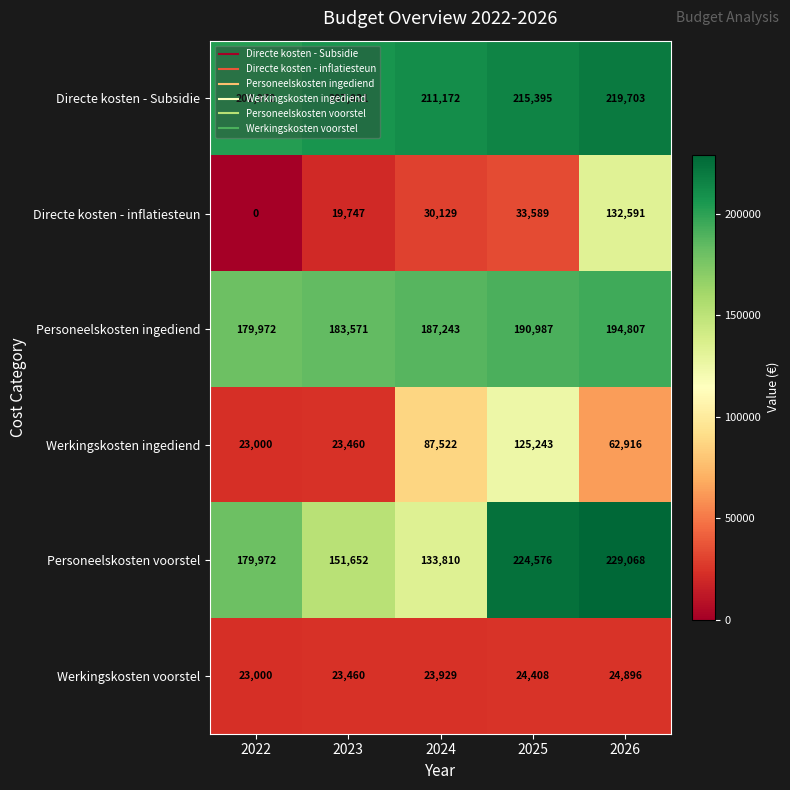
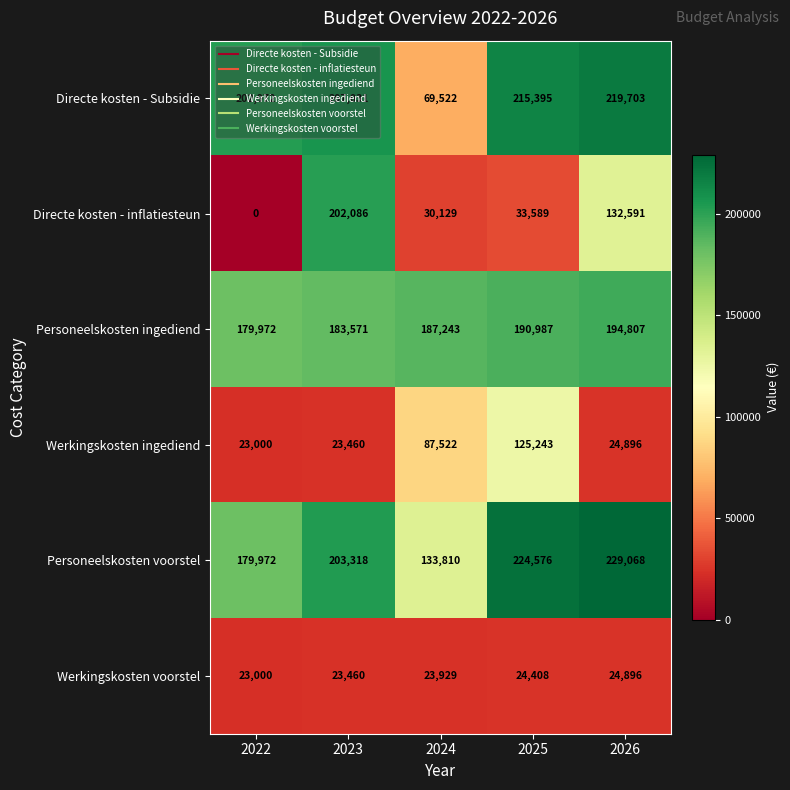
  {
    "Directe kosten - Subsidie": {
-     "2024": "211,172",
+     "2024": "69,522",
      "2025": "215,395",
      "2026": "219,703"
    },
    "Directe kosten - inflatiesteun": {
      "2022": "0",
-     "2023": "19,747",
+     "2023": "202,086",
      "2024": "30,129",
      "2025": "33,589",
      "2026": "132,591"
    },
    "Personeelskosten ingediend": {
      "2022": "179,972",
      "2023": "183,571",
      "2024": "187,243",
      "2025": "190,987",
      "2026": "194,807"
    },
    "Werkingskosten ingediend": {
      "2022": "23,000",
      "2023": "23,460",
      "2024": "87,522",
      "2025": "125,243",
-     "2026": "62,916"
+     "2026": "24,896"
    },
    "Personeelskosten voorstel": {
      "2022": "179,972",
-     "2023": "151,652",
+     "2023": "203,318",
      "2024": "133,810",
      "2025": "224,576",
      "2026": "229,068"
    },
    "Werkingskosten voorstel": {
      "2022": "23,000",
      "2023": "23,460",
      "2024": "23,929",
      "2025": "24,408",
      "2026": "24,896"
    }
  }
